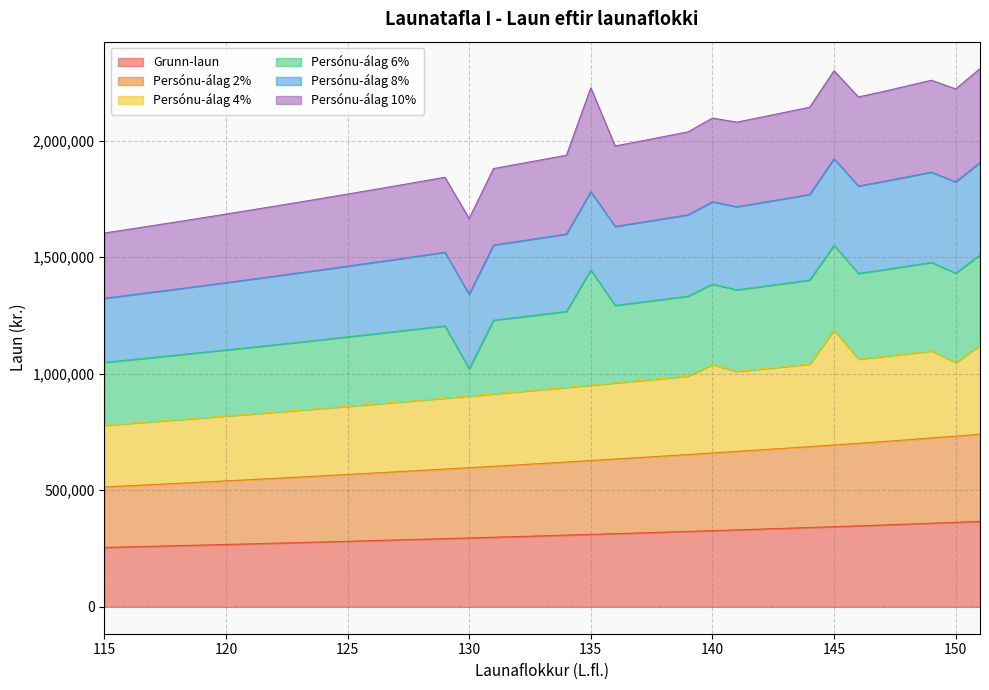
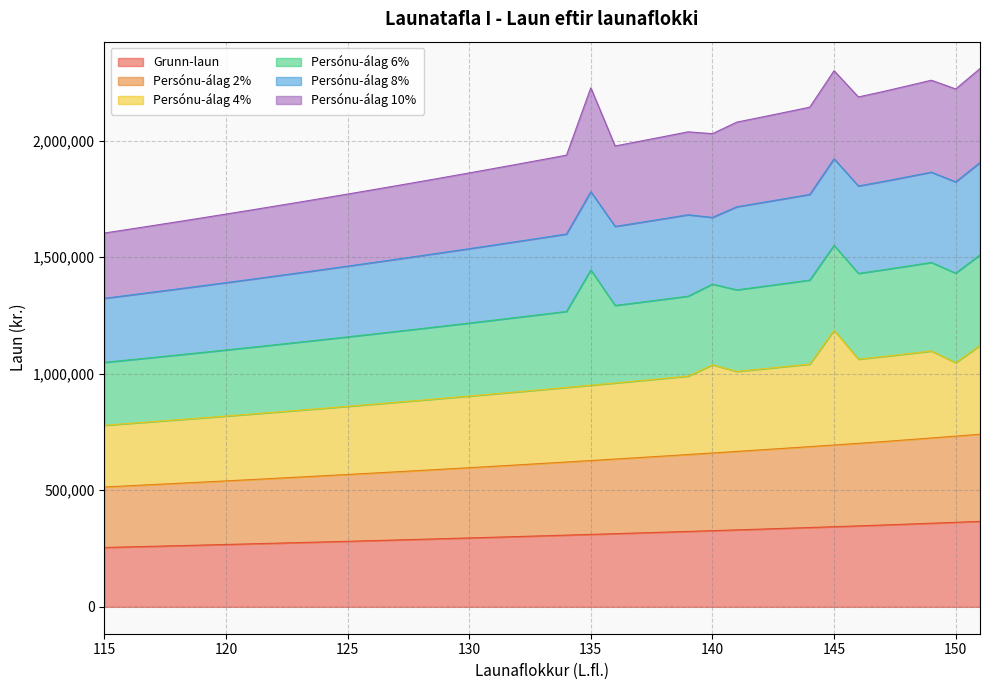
  {
    "Persónu-álag 4%": {
      "115": "260,000",
      "120": "280,000",
      "125": "290,000",
      "130": "310,000",
      "135": "320,000",
      "140": "380,000",
      "145": "490,000",
      "150": "310,000"
    },
    "Persónu-álag 6%": {
      "115": "270,000",
      "120": "280,000",
      "125": "300,000",
-     "130": "120,000",
+     "130": "310,000",
      "135": "490,000",
      "140": "350,000",
      "145": "360,000",
      "150": "380,000"
    },
    "Persónu-álag 8%": {
      "115": "270,000",
      "120": "290,000",
      "125": "300,000",
      "130": "320,000",
      "135": "340,000",
-     "140": "350,000",
+     "140": "290,000",
      "145": "370,000",
      "150": "390,000"
    },
    "Persónu-álag 10%": {
      "115": "280,000",
      "120": "290,000",
      "125": "310,000",
      "130": "330,000",
      "135": "450,000",
      "140": "360,000",
      "145": "380,000",
      "150": "400,000"
    }
  }
